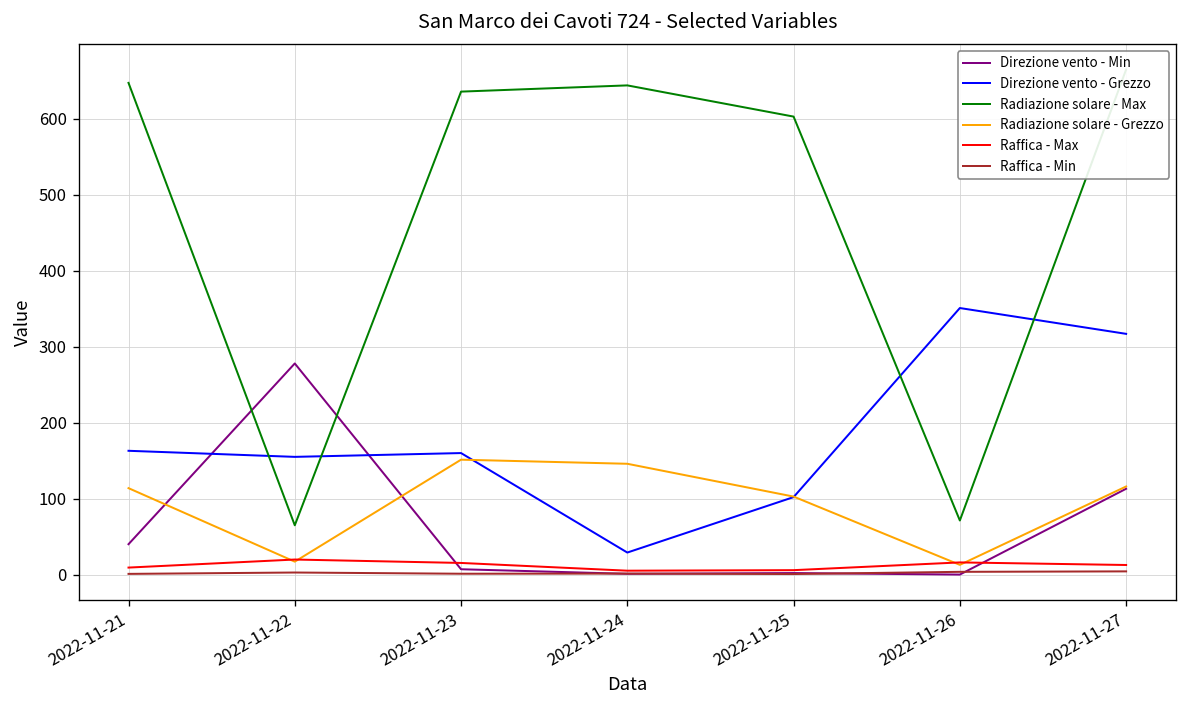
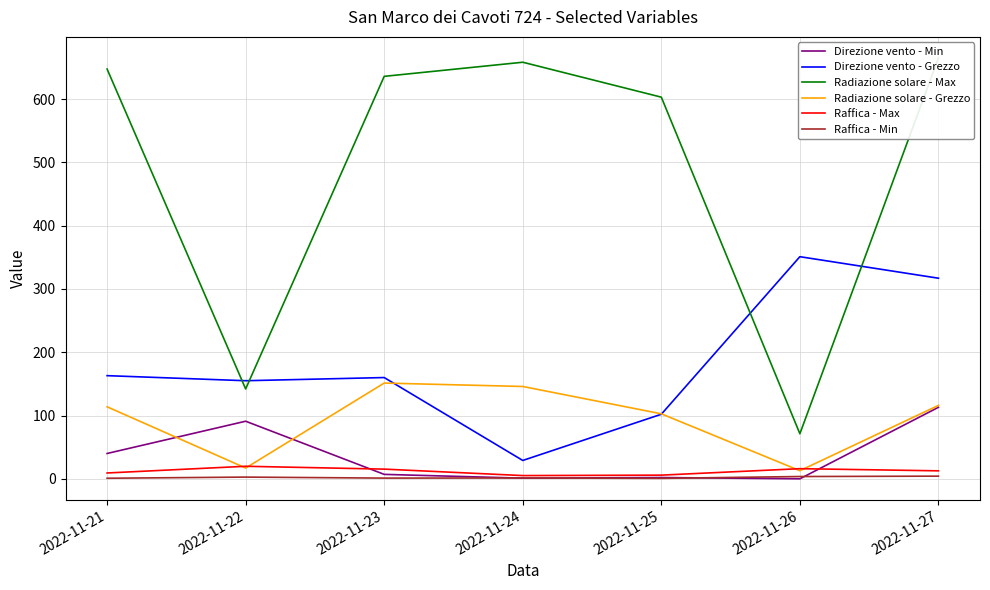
  {
    "Direzione vento - Min": {
      "2022-11-21": 40,
-     "2022-11-22": 280,
+     "2022-11-22": 90,
      "2022-11-23": 10
    },
    "Direzione vento - Grezzo": {
      "2022-11-21": 160,
      "2022-11-22": 160,
      "2022-11-23": 160,
      "2022-11-24": 30,
      "2022-11-26": 350,
      "2022-11-27": 320
    },
    "Radiazione solare - Max": {
      "2022-11-21": 650,
-     "2022-11-22": 60,
+     "2022-11-22": 140,
      "2022-11-23": 640,
-     "2022-11-24": 640,
+     "2022-11-24": 660,
      "2022-11-25": 600,
      "2022-11-26": 70
    },
    "Radiazione solare - Grezzo": {
      "2022-11-21": 110,
      "2022-11-23": 150,
      "2022-11-24": 150
    },
    "Raffica - Max": {
      "2022-11-21": 10,
      "2022-11-23": 20,
      "2022-11-27": 10
    },
    "Raffica - Min": {
      "2022-11-21": 0,
      "2022-11-22": 0,
      "2022-11-23": 0,
      "2022-11-27": 0
    }
  }
